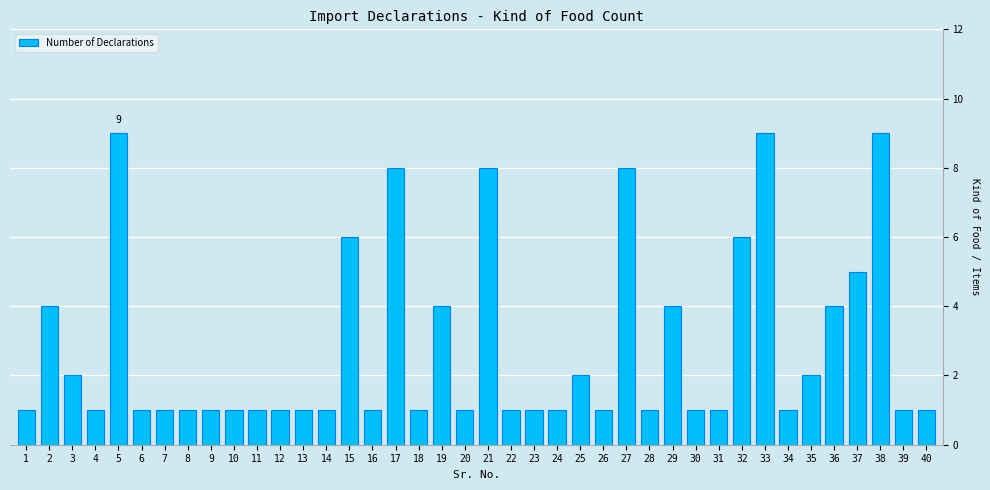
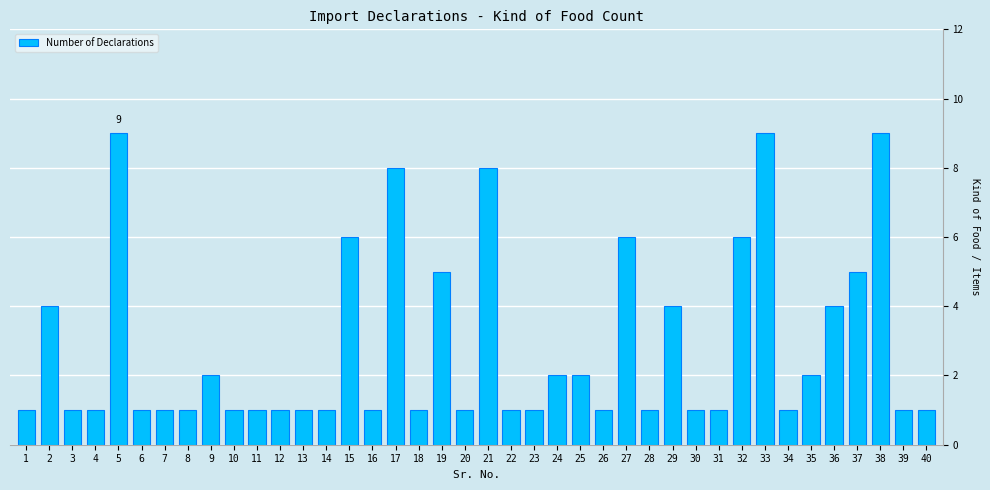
  {
    "1": 1,
    "2": 4,
-   "3": 2,
+   "3": 1,
    "4": 1,
    "6": 1,
    "7": 1,
    "8": 1,
-   "9": 1,
+   "9": 2,
    "10": 1,
    "11": 1,
    "12": 1,
    "13": 1,
    "14": 1,
    "15": 6,
    "16": 1,
    "17": 8,
    "18": 1,
-   "19": 4,
+   "19": 5,
    "20": 1,
    "21": 8,
    "22": 1,
    "23": 1,
-   "24": 1,
+   "24": 2,
    "25": 2,
    "26": 1,
-   "27": 8,
+   "27": 6,
    "28": 1,
    "29": 4,
    "30": 1,
    "31": 1,
    "32": 6,
    "33": 9,
    "34": 1,
    "35": 2,
    "36": 4,
    "37": 5,
    "38": 9,
    "39": 1,
    "40": 1
  }
